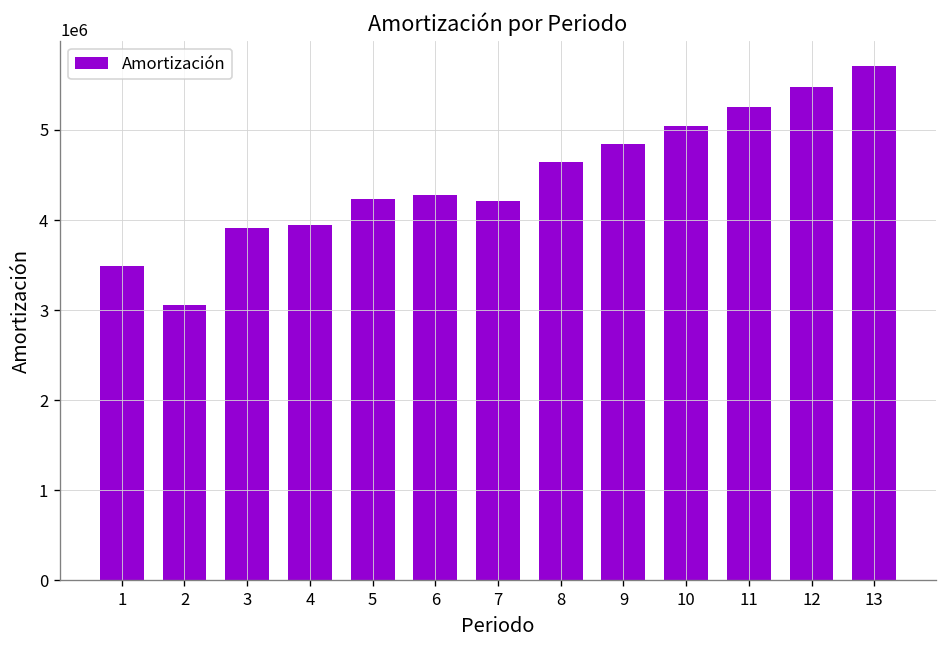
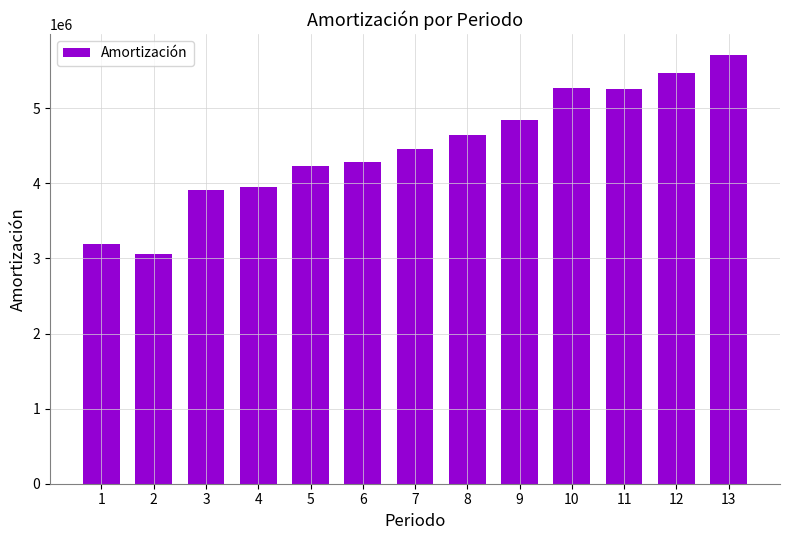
  {
-   "1": 3500000,
+   "1": 3200000,
    "2": 3100000,
    "3": 3900000,
    "4": 3900000,
    "5": 4200000,
    "6": 4300000,
-   "7": 4200000,
+   "7": 4500000,
    "8": 4600000,
    "9": 4800000,
-   "10": 5000000,
+   "10": 5300000,
    "11": 5300000,
    "12": 5500000,
    "13": 5700000
  }
